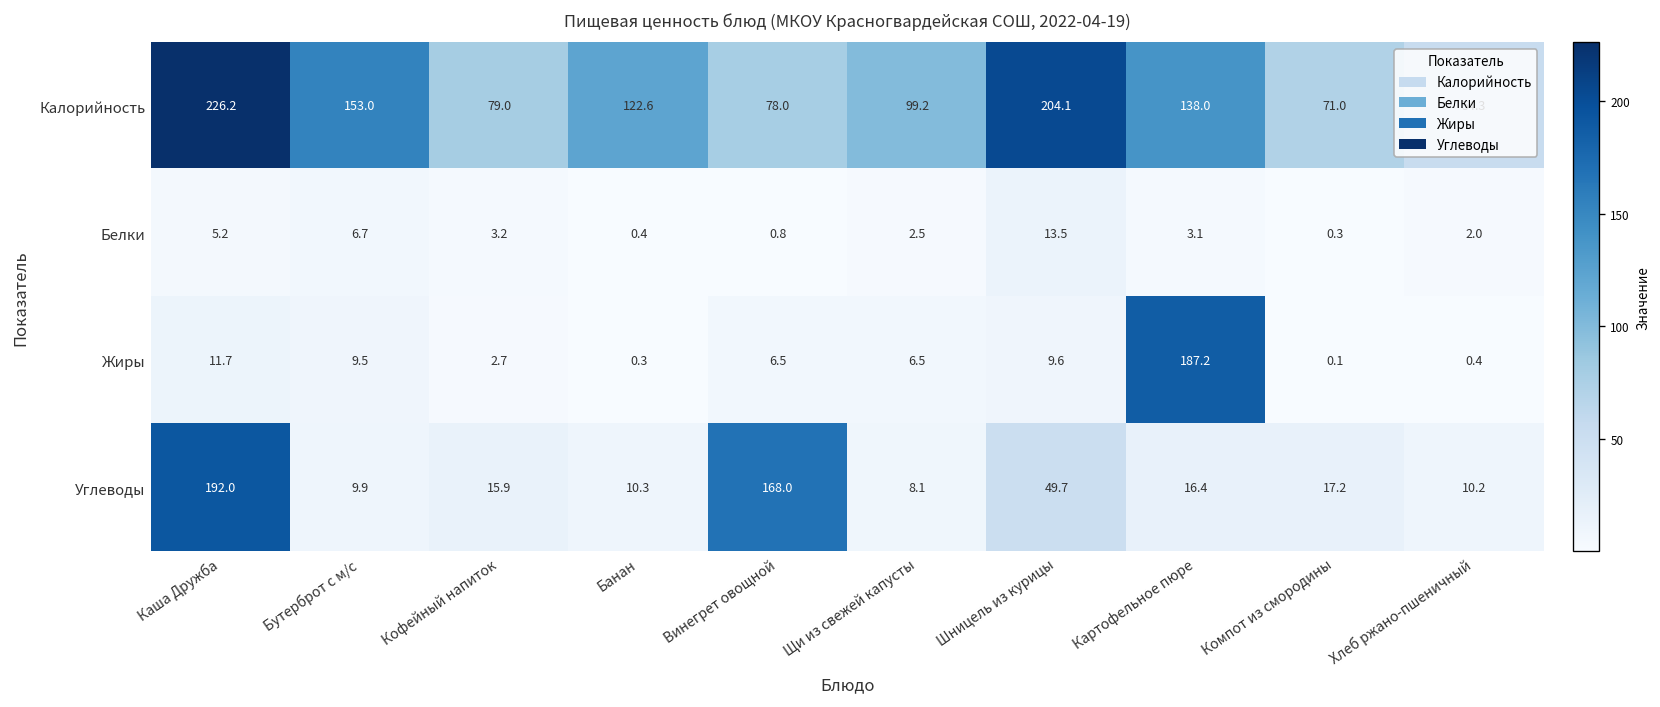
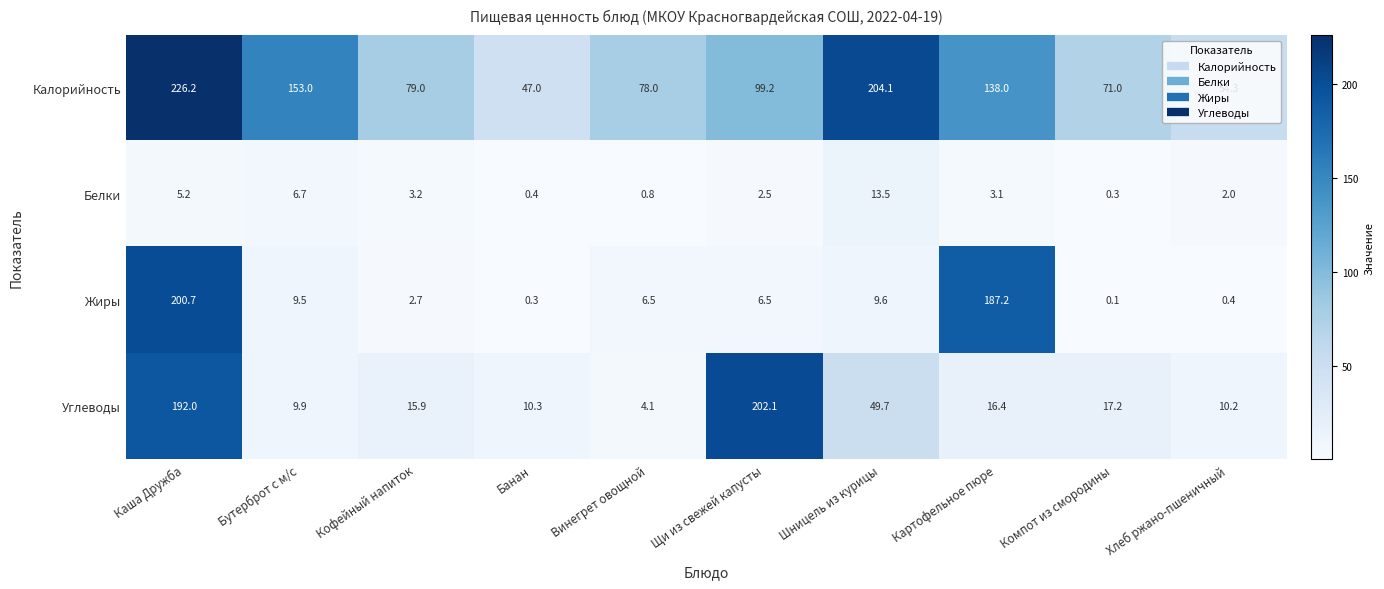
  {
    "Калорийность": {
      "Каша Дружба": 226.2,
      "Бутерброт с м/с": 153.0,
      "Кофейный напиток": 79.0,
-     "Банан": 122.6,
+     "Банан": 47.0,
      "Винегрет овощной": 78.0,
      "Щи из свежей капусты": 99.2,
      "Шницель из курицы": 204.1,
      "Картофельное пюре": 138.0,
      "Компот из смородины": 71.0
    },
    "Белки": {
      "Каша Дружба": 5.2,
      "Бутерброт с м/с": 6.7,
      "Кофейный напиток": 3.2,
      "Банан": 0.4,
      "Винегрет овощной": 0.8,
      "Щи из свежей капусты": 2.5,
      "Шницель из курицы": 13.5,
      "Картофельное пюре": 3.1,
      "Компот из смородины": 0.3,
      "Хлеб ржано-пшеничный": 2.0
    },
    "Жиры": {
-     "Каша Дружба": 11.7,
+     "Каша Дружба": 200.7,
      "Бутерброт с м/с": 9.5,
      "Кофейный напиток": 2.7,
      "Банан": 0.3,
      "Винегрет овощной": 6.5,
      "Щи из свежей капусты": 6.5,
      "Шницель из курицы": 9.6,
      "Картофельное пюре": 187.2,
      "Компот из смородины": 0.1,
      "Хлеб ржано-пшеничный": 0.4
    },
    "Углеводы": {
      "Каша Дружба": 192.0,
      "Бутерброт с м/с": 9.9,
      "Кофейный напиток": 15.9,
      "Банан": 10.3,
-     "Винегрет овощной": 168.0,
-     "Щи из свежей капусты": 8.1,
+     "Винегрет овощной": 4.1,
+     "Щи из свежей капусты": 202.1,
      "Шницель из курицы": 49.7,
      "Картофельное пюре": 16.4,
      "Компот из смородины": 17.2,
      "Хлеб ржано-пшеничный": 10.2
    }
  }
